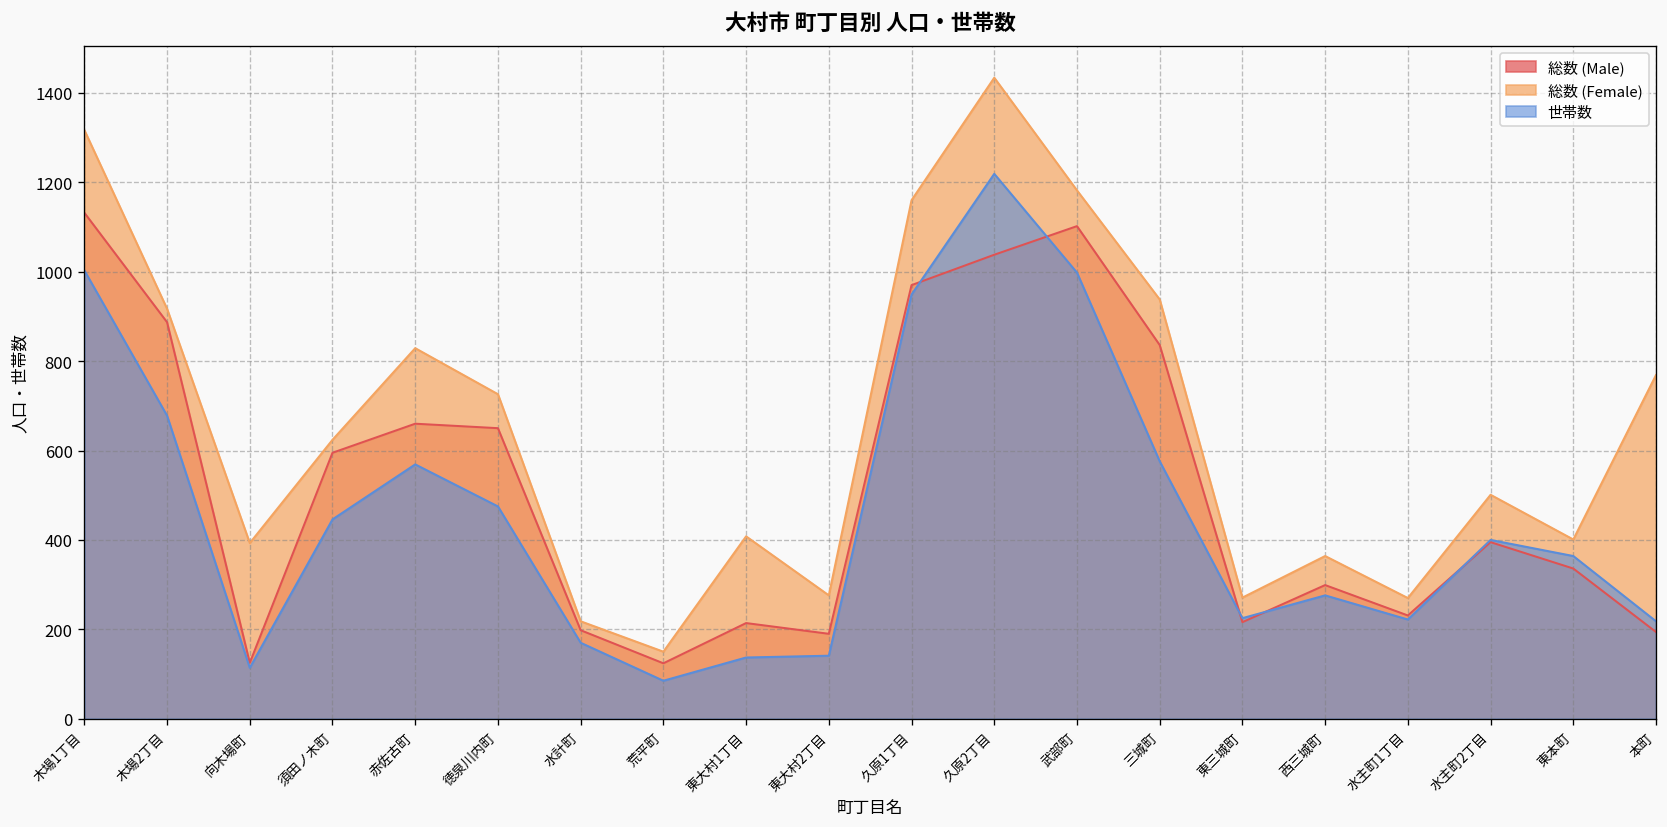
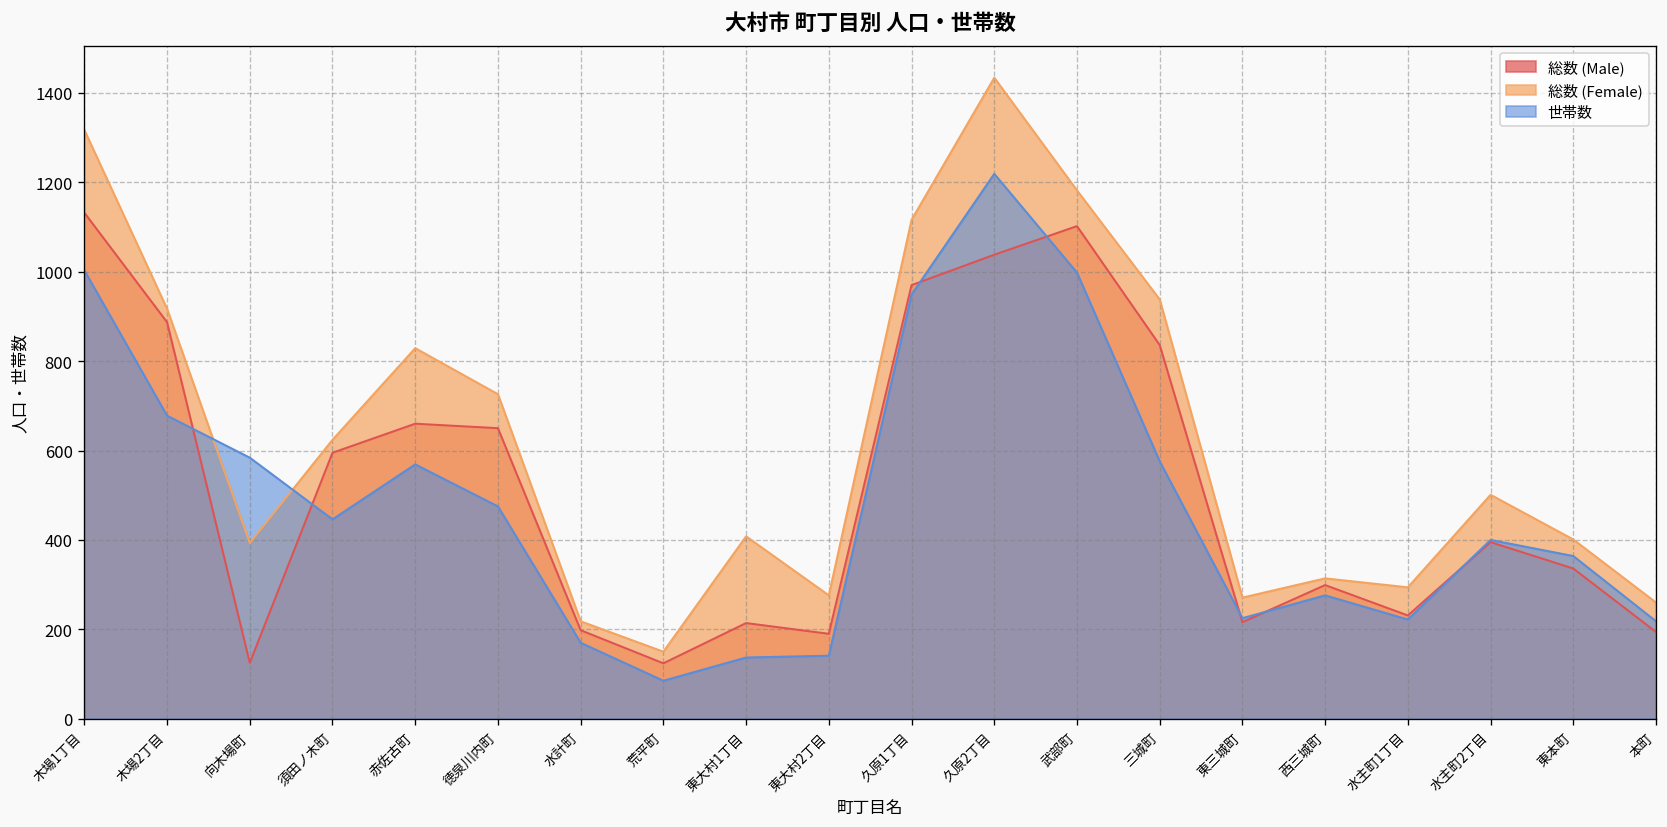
  {
    "総数 (Male)": {
      "木場1丁目": 1130,
      "木場2丁目": 890,
      "向木場町": 130,
      "須田ノ木町": 600,
      "赤佐古町": 660,
      "徳泉川内町": 650,
      "水計町": 200,
      "荒平町": 120,
      "東大村1丁目": 210,
      "東大村2丁目": 190,
      "久原1丁目": 970,
      "久原2丁目": 1040,
      "武部町": 1100,
      "三城町": 840,
      "東三城町": 220,
      "西三城町": 300,
      "水主町1丁目": 230,
      "東本町": 340,
      "本町": 190
    },
    "総数 (Female)": {
      "木場1丁目": 1320,
      "木場2丁目": 920,
      "向木場町": 390,
      "須田ノ木町": 620,
      "赤佐古町": 830,
      "徳泉川内町": 730,
      "水計町": 220,
      "荒平町": 150,
      "東大村1丁目": 410,
      "東大村2丁目": 280,
-     "久原1丁目": 1160,
+     "久原1丁目": 1120,
      "久原2丁目": 1430,
      "武部町": 1180,
      "三城町": 940,
      "東三城町": 270,
-     "西三城町": 360,
-     "水主町1丁目": 270,
+     "西三城町": 310,
+     "水主町1丁目": 290,
      "水主町2丁目": 500,
      "東本町": 400,
-     "本町": 770
+     "本町": 260
    },
    "世帯数": {
      "木場1丁目": 1000,
      "木場2丁目": 680,
-     "向木場町": 110,
+     "向木場町": 580,
      "須田ノ木町": 450,
      "赤佐古町": 570,
      "徳泉川内町": 480,
      "水計町": 170,
      "荒平町": 90,
      "東大村1丁目": 140,
      "東大村2丁目": 140,
      "久原1丁目": 950,
      "久原2丁目": 1220,
      "武部町": 1000,
      "三城町": 580,
      "東三城町": 230,
      "西三城町": 280,
      "水主町1丁目": 220,
      "東本町": 360,
      "本町": 220
    }
  }
